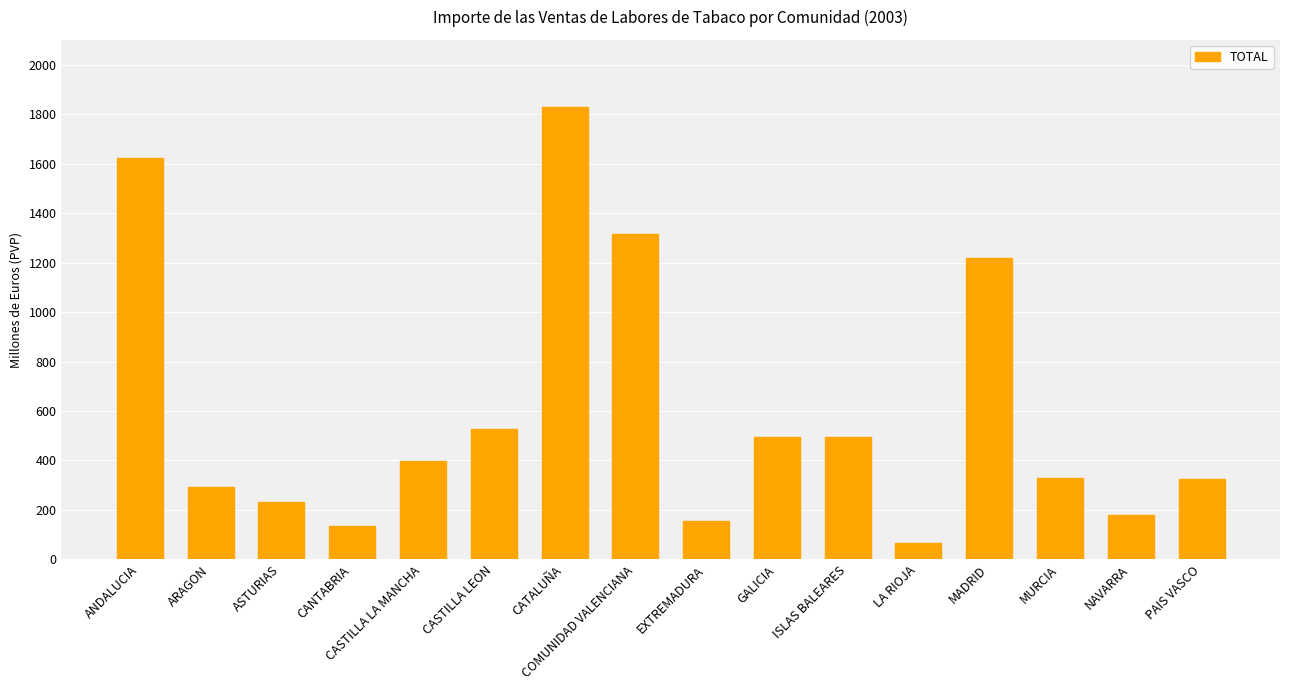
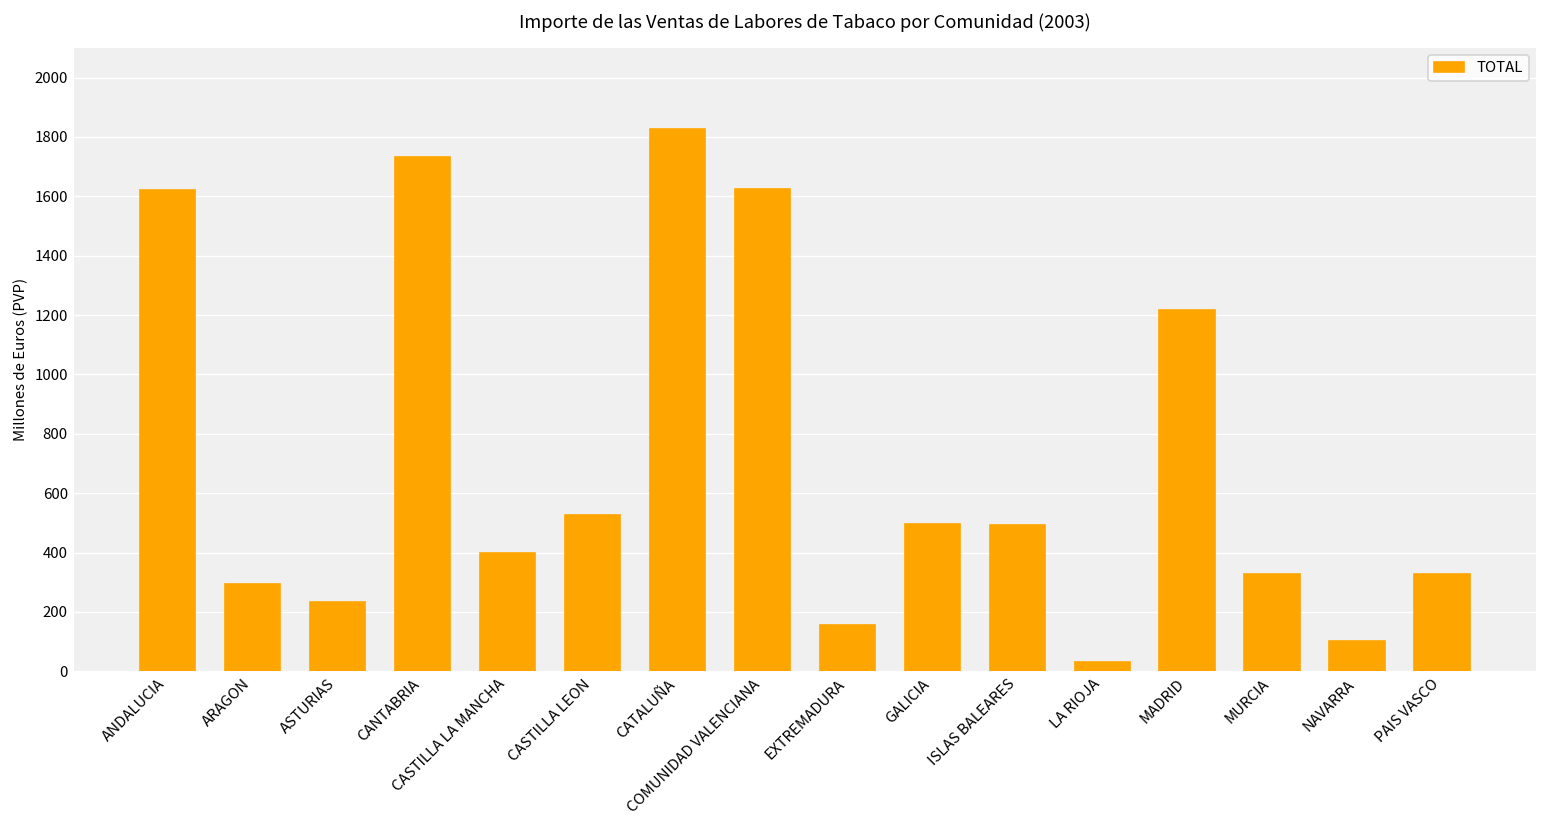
  {
    "ANDALUCIA": 1620,
    "ARAGON": 290,
    "ASTURIAS": 230,
-   "CANTABRIA": 130,
+   "CANTABRIA": 1730,
    "CASTILLA LA MANCHA": 400,
    "CASTILLA LEON": 530,
    "CATALUÑA": 1830,
-   "COMUNIDAD VALENCIANA": 1310,
+   "COMUNIDAD VALENCIANA": 1630,
    "EXTREMADURA": 160,
    "GALICIA": 500,
    "ISLAS BALEARES": 490,
-   "LA RIOJA": 60,
+   "LA RIOJA": 30,
    "MADRID": 1220,
    "MURCIA": 330,
-   "NAVARRA": 180,
+   "NAVARRA": 100,
    "PAIS VASCO": 330
  }
